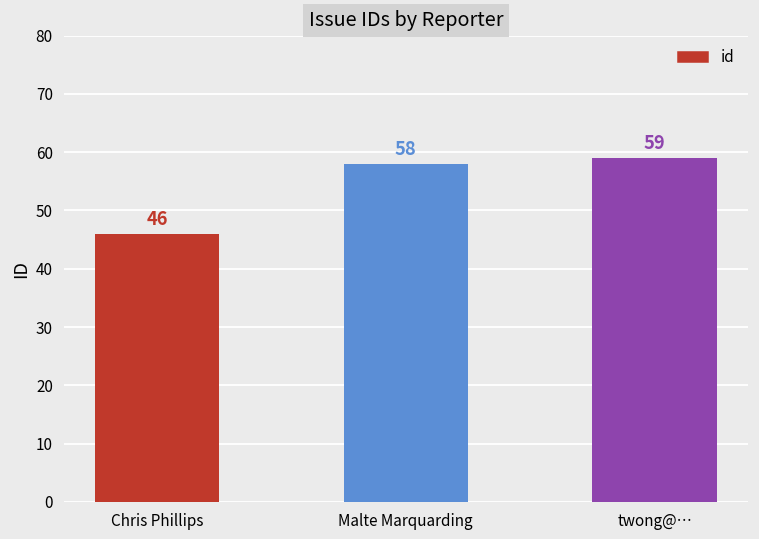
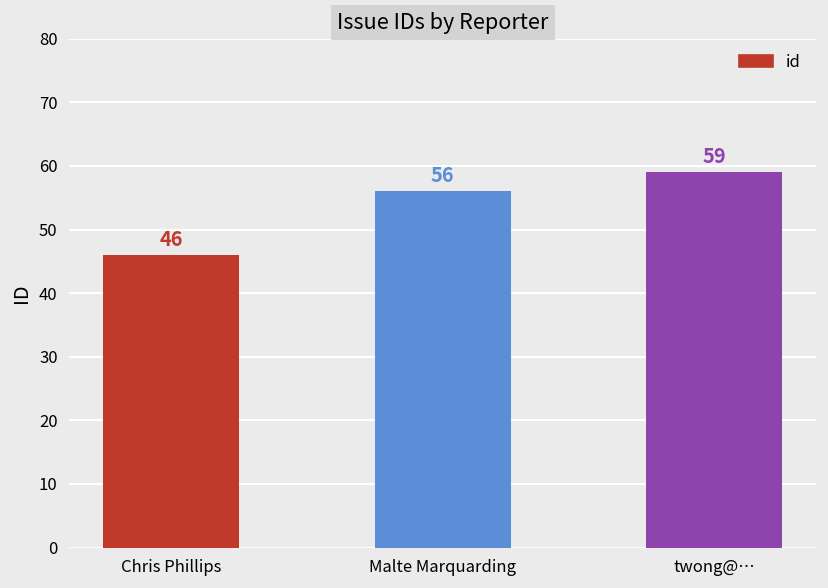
  {
    "Chris Phillips": 46,
-   "Malte Marquarding": 58,
+   "Malte Marquarding": 56,
    "twong@…": 59
  }
